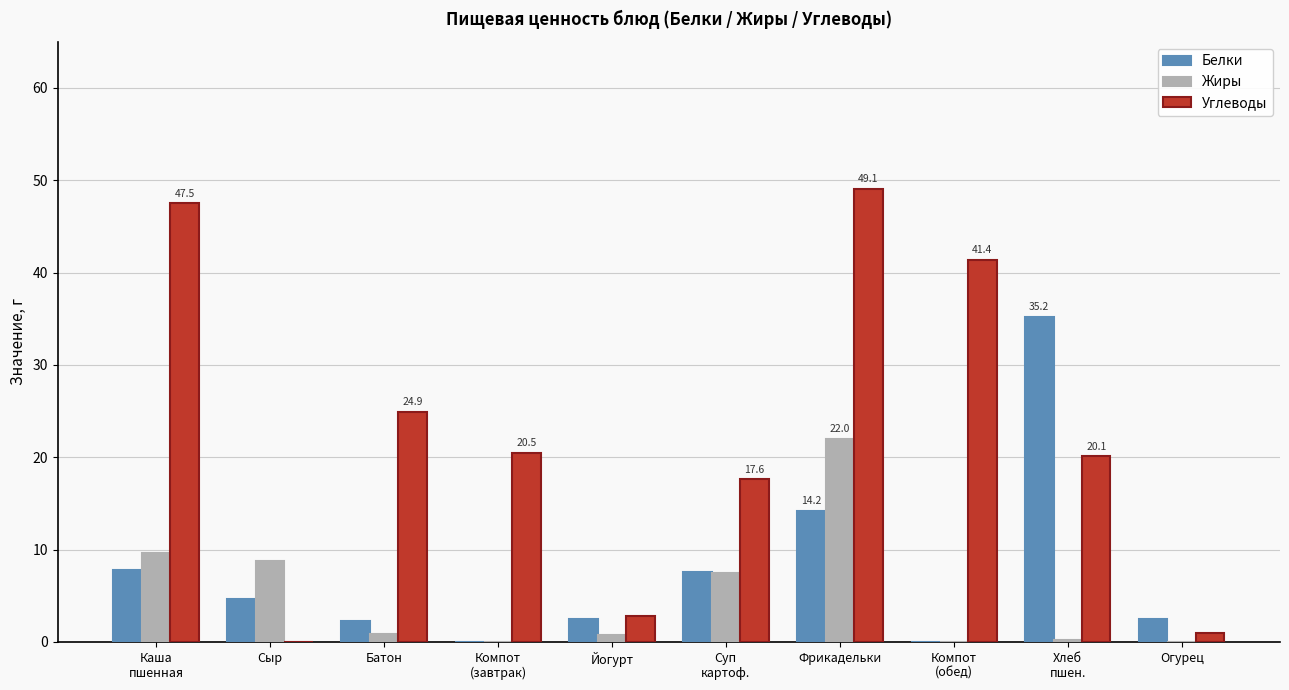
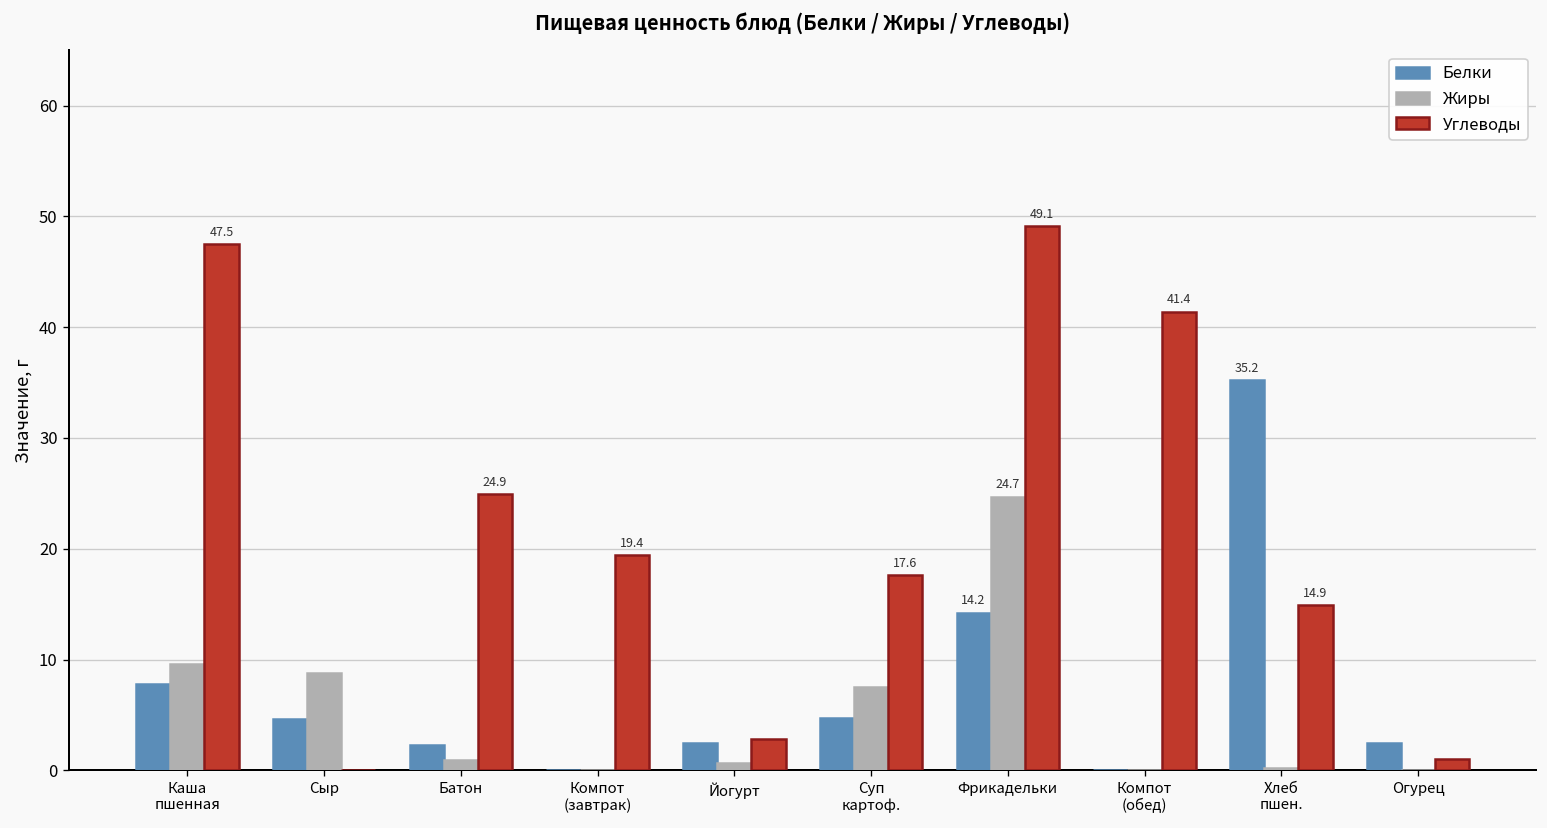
  {
    "Белки": {
      "Каша пшенная": 8,
      "Сыр": 5,
      "Батон": 2,
      "Компот (завтрак)": 0,
      "Йогурт": 3,
-     "Суп картоф.": 8,
+     "Суп картоф.": 5,
      "Компот (обед)": 0,
      "Огурец": 3
    },
    "Жиры": {
-     "Фрикадельки": 22.0
+     "Фрикадельки": 24.7
    },
    "Углеводы": {
      "Каша пшенная": 47.5,
      "Батон": 24.9,
-     "Компот (завтрак)": 20.5,
+     "Компот (завтрак)": 19.4,
      "Суп картоф.": 17.6,
      "Фрикадельки": 49.1,
      "Компот (обед)": 41.4,
-     "Хлеб пшен.": 20.1
+     "Хлеб пшен.": 14.9
    }
  }
